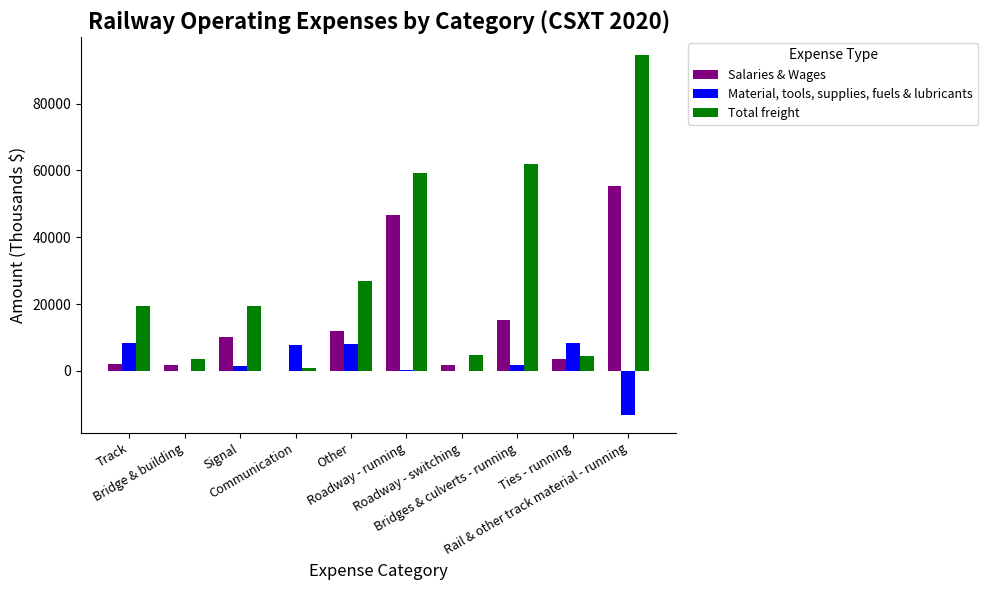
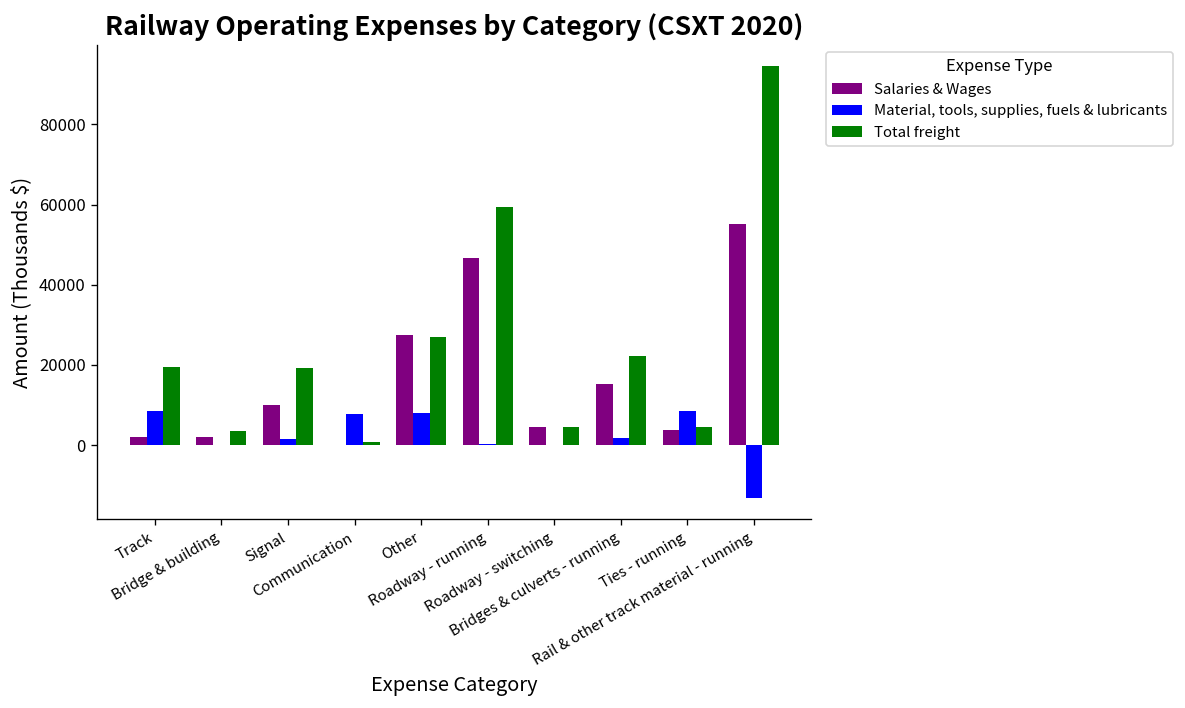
  {
    "Salaries & Wages": {
      "Track": 2000,
      "Bridge & building": 2000,
      "Signal": 10000,
      "Communication": 0,
-     "Other": 12000,
+     "Other": 28000,
      "Roadway - running": 47000,
-     "Roadway - switching": 2000,
+     "Roadway - switching": 5000,
      "Bridges & culverts - running": 15000,
      "Ties - running": 4000,
      "Rail & other track material - running": 55000
    },
    "Material, tools, supplies, fuels & lubricants": {
      "Track": 8000,
      "Signal": 2000,
      "Communication": 8000,
      "Other": 8000,
      "Bridges & culverts - running": 2000,
      "Ties - running": 8000,
      "Rail & other track material - running": -13000
    },
    "Total freight": {
      "Track": 20000,
      "Bridge & building": 4000,
      "Signal": 19000,
      "Communication": 1000,
      "Other": 27000,
      "Roadway - running": 59000,
      "Roadway - switching": 5000,
-     "Bridges & culverts - running": 62000,
+     "Bridges & culverts - running": 22000,
      "Ties - running": 4000,
      "Rail & other track material - running": 94000
    }
  }
